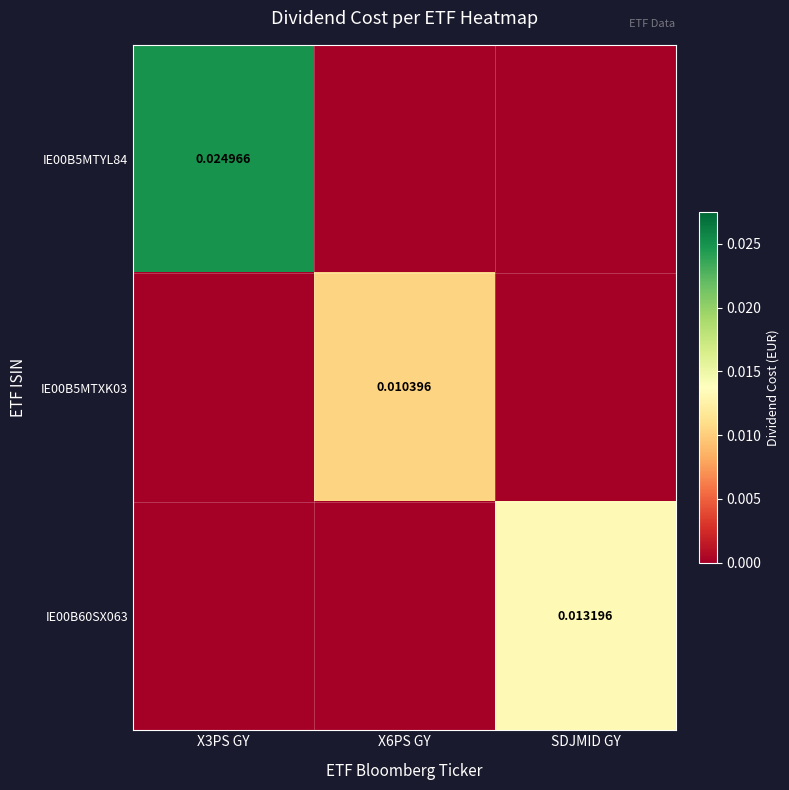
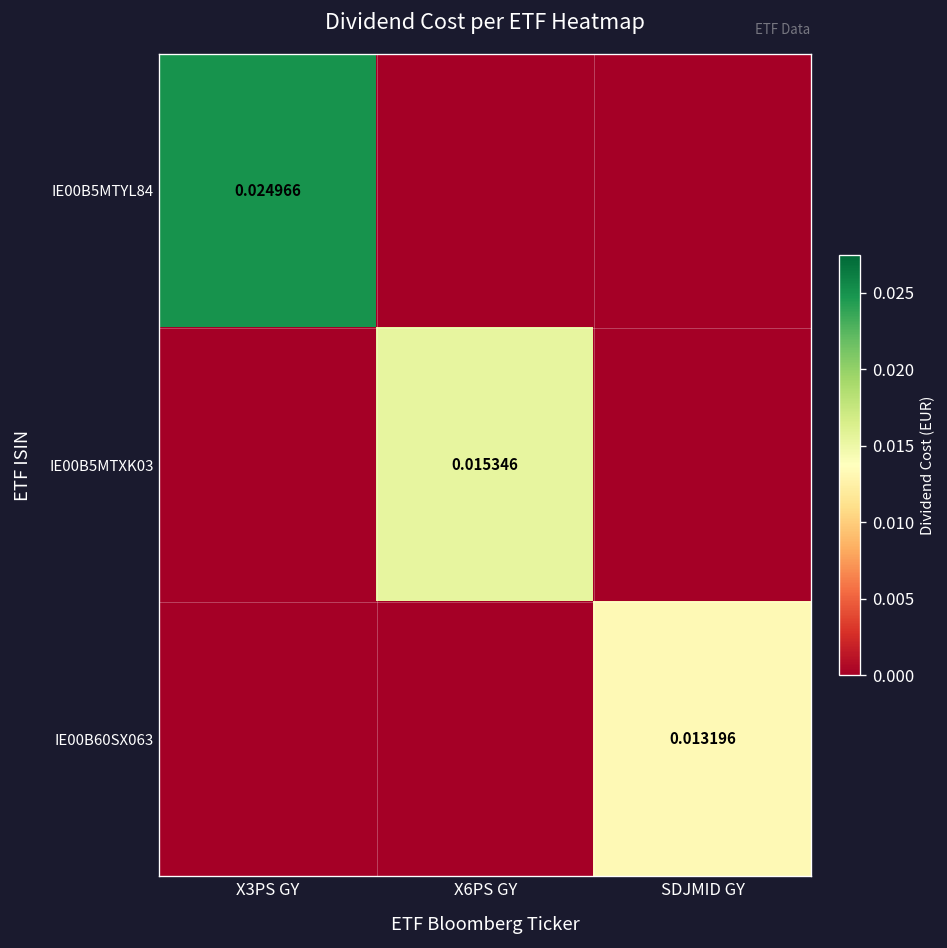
  {
    "IE00B5MTYL84": {
      "X3PS GY": 0.024966
    },
    "IE00B5MTXK03": {
-     "X6PS GY": 0.010396
+     "X6PS GY": 0.015346
    },
    "IE00B60SX063": {
      "SDJMID GY": 0.013196
    }
  }
